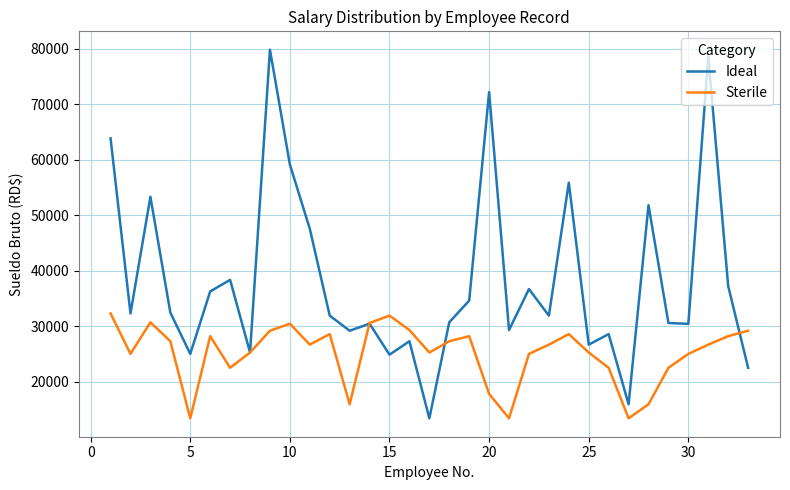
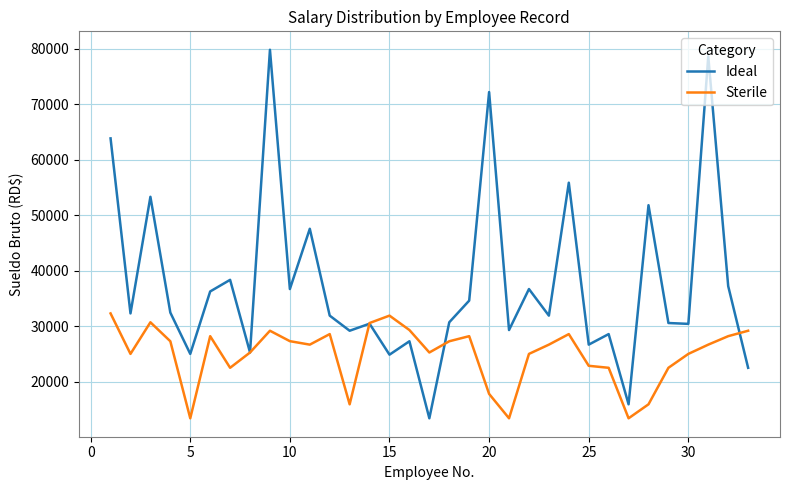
  {
    "Ideal": {
      "5": 25000,
-     "10": 59000,
+     "10": 37000,
      "15": 25000,
      "20": 72000,
      "25": 27000,
      "30": 30000
    },
    "Sterile": {
      "5": 13000,
-     "10": 30000,
+     "10": 27000,
      "15": 32000,
      "20": 18000,
-     "25": 25000,
+     "25": 23000,
      "30": 25000
    }
  }
